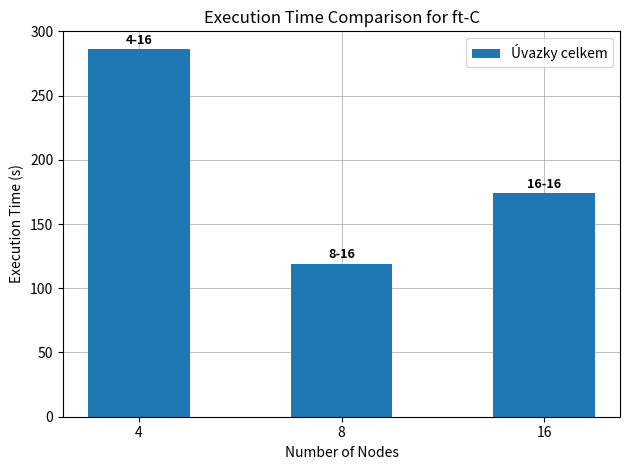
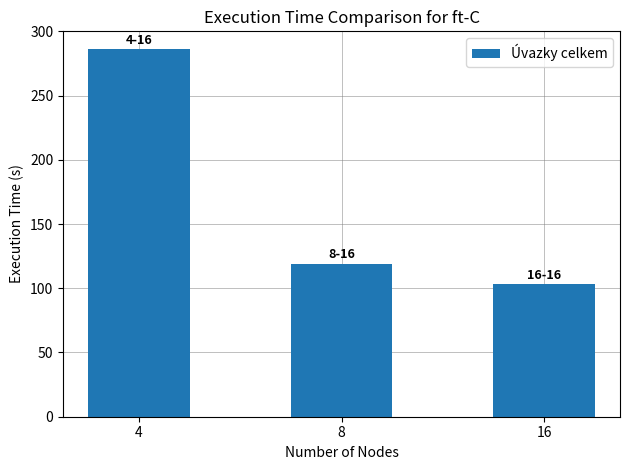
  {
-   "16": 174
+   "16": 103
  }
